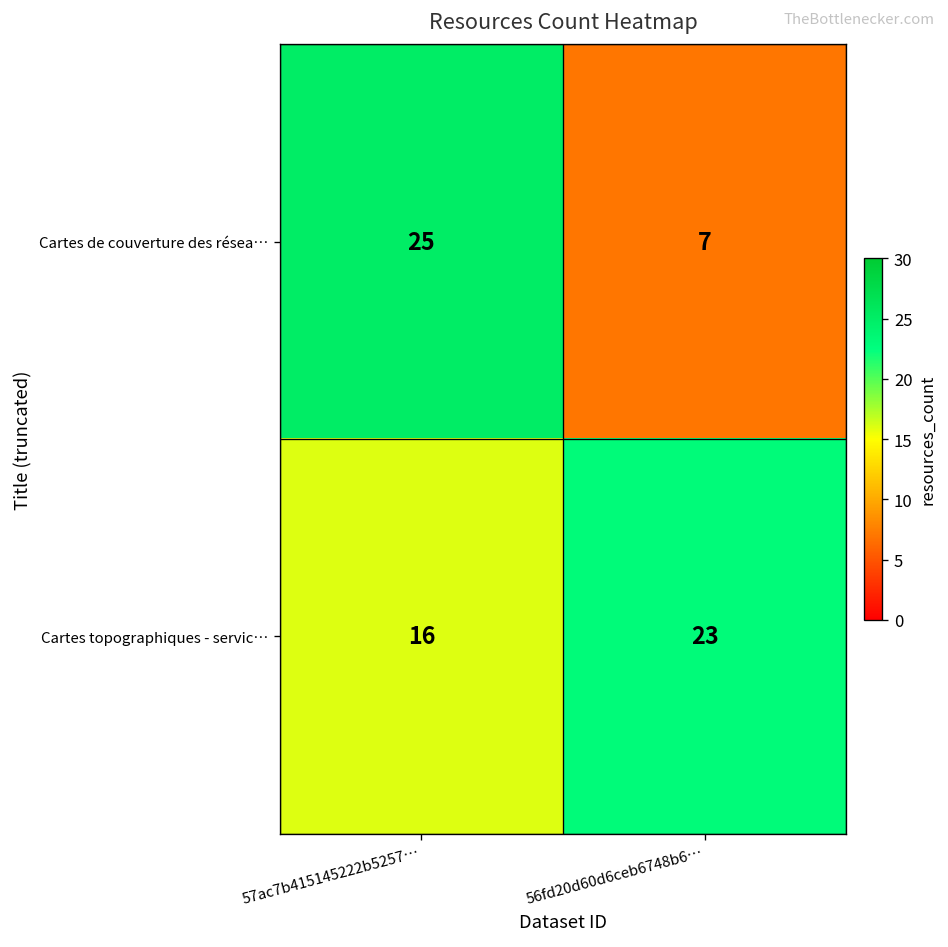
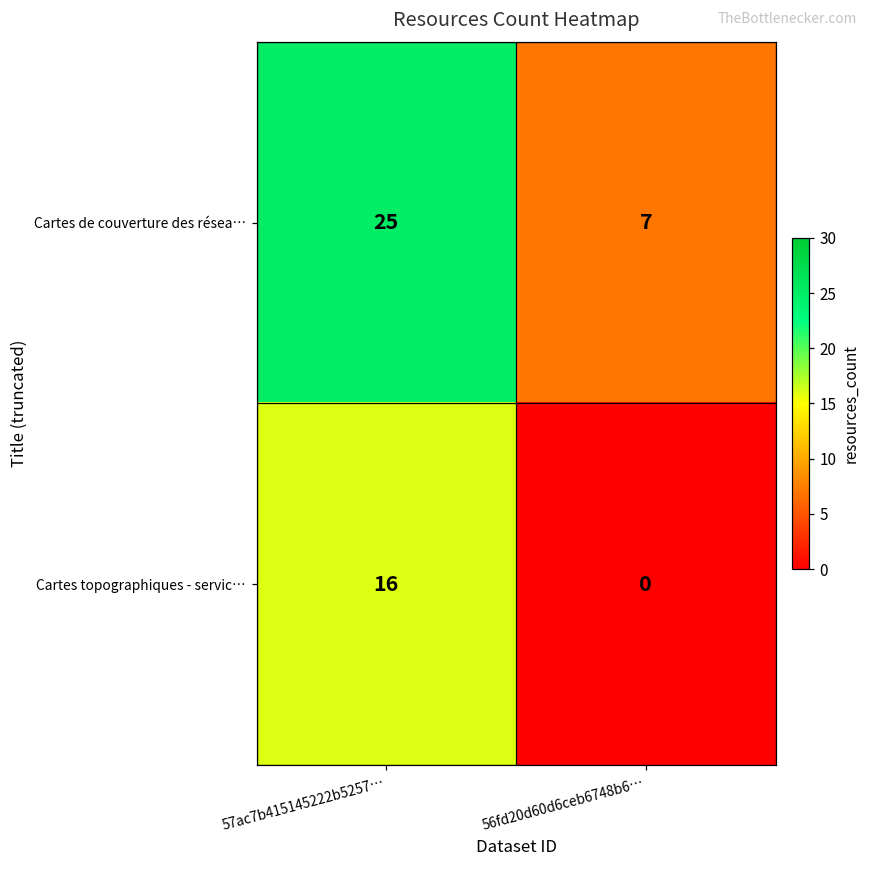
  {
    "Cartes de couverture des résea…": {
      "57ac7b415145222b5257…": 25,
      "56fd20d60d6ceb6748b6…": 7
    },
    "Cartes topographiques - servic…": {
      "57ac7b415145222b5257…": 16,
-     "56fd20d60d6ceb6748b6…": 23
+     "56fd20d60d6ceb6748b6…": 0
    }
  }
